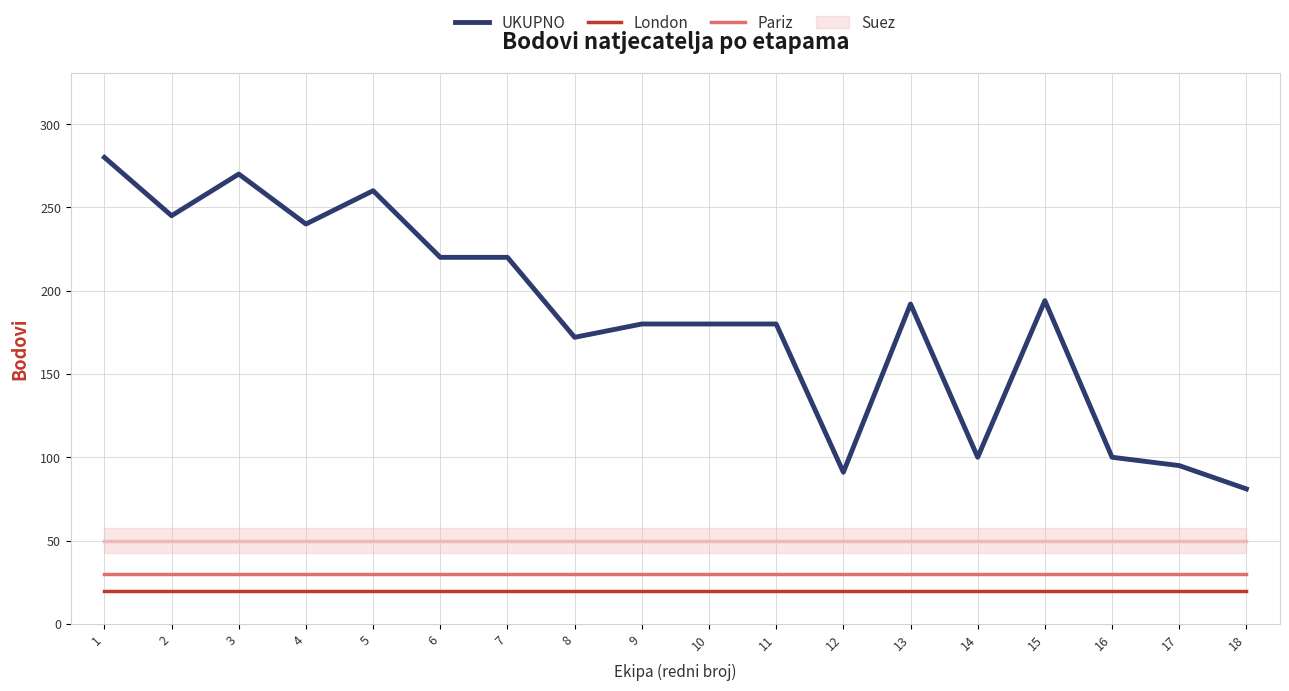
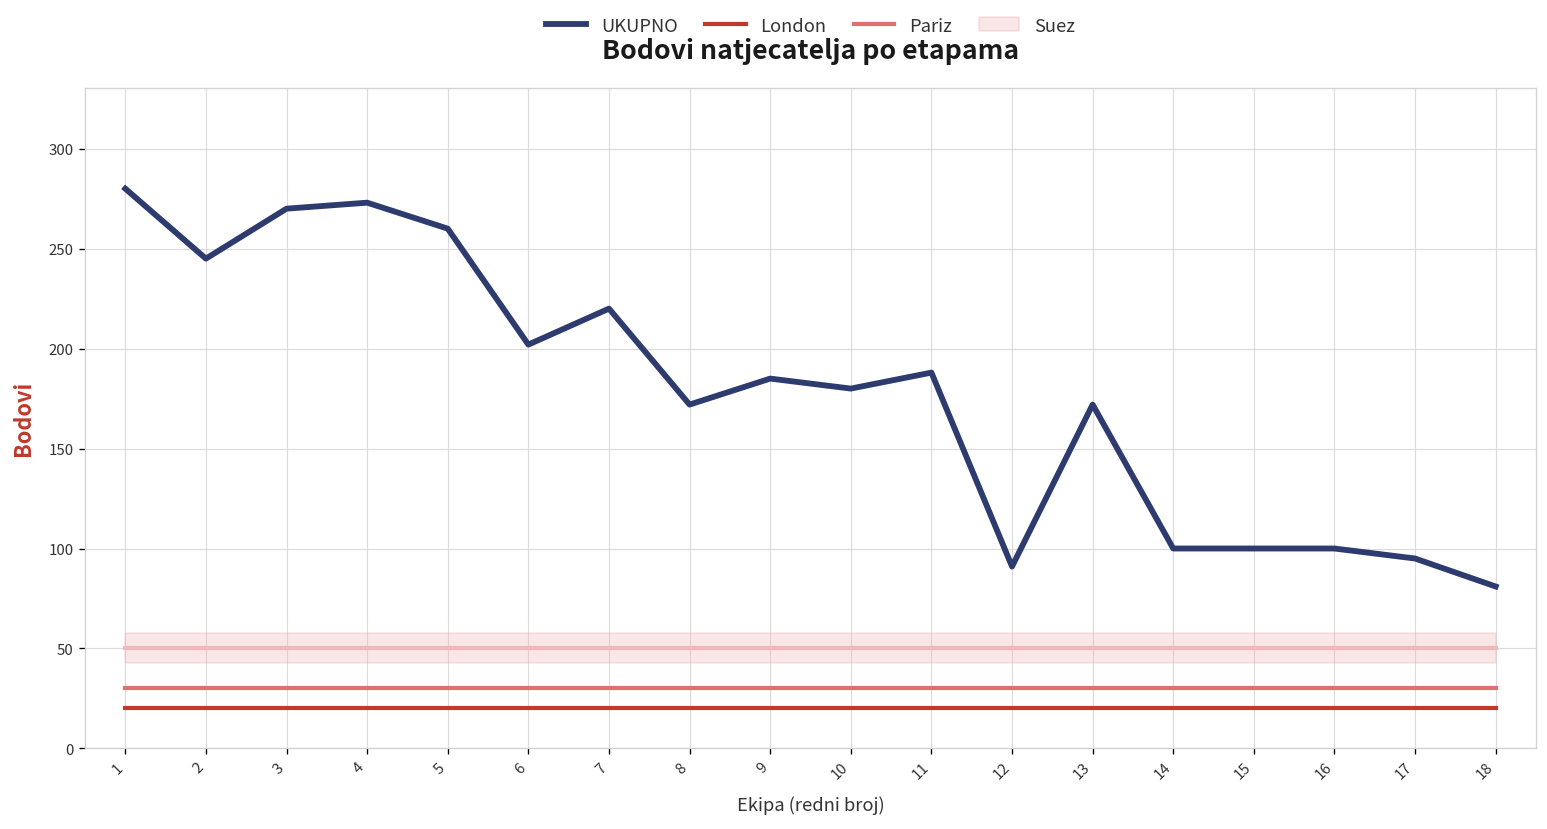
  {
    "UKUPNO": {
      "1": 280,
      "2": 245,
      "3": 270,
-     "4": 240,
+     "4": 273,
      "5": 260,
-     "6": 220,
+     "6": 202,
      "7": 220,
      "8": 172,
-     "9": 180,
+     "9": 185,
      "10": 180,
-     "11": 180,
+     "11": 188,
      "12": 91,
-     "13": 192,
+     "13": 172,
      "14": 100,
-     "15": 194,
+     "15": 100,
      "16": 100,
      "17": 95,
      "18": 81
    },
    "London": {
      "1": 20,
      "2": 20,
      "3": 20,
      "4": 20,
      "5": 20,
      "6": 20,
      "7": 20,
      "8": 20,
      "9": 20,
      "10": 20,
      "11": 20,
      "12": 20,
      "13": 20,
      "14": 20,
      "15": 20,
      "16": 20,
      "17": 20,
      "18": 20
    },
    "Pariz": {
      "1": 30,
      "2": 30,
      "3": 30,
      "4": 30,
      "5": 30,
      "6": 30,
      "7": 30,
      "8": 30,
      "9": 30,
      "10": 30,
      "11": 30,
      "12": 30,
      "13": 30,
      "14": 30,
      "15": 30,
      "16": 30,
      "17": 30,
      "18": 30
    }
  }
